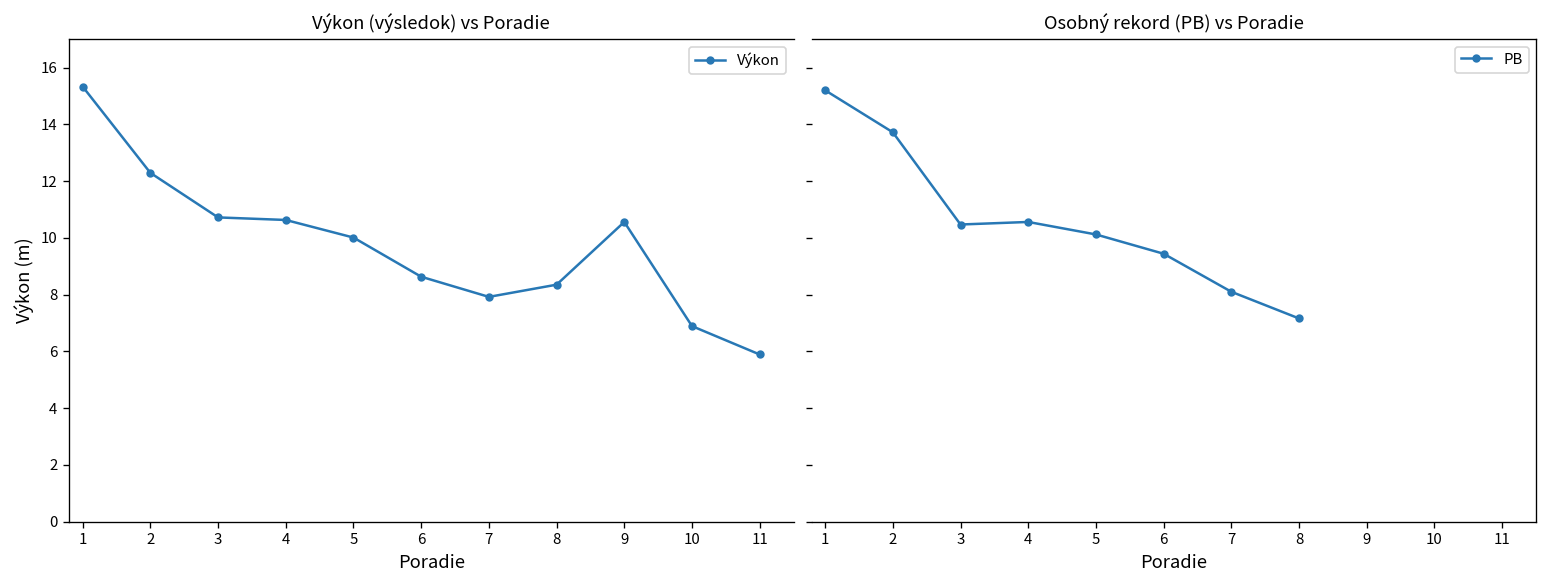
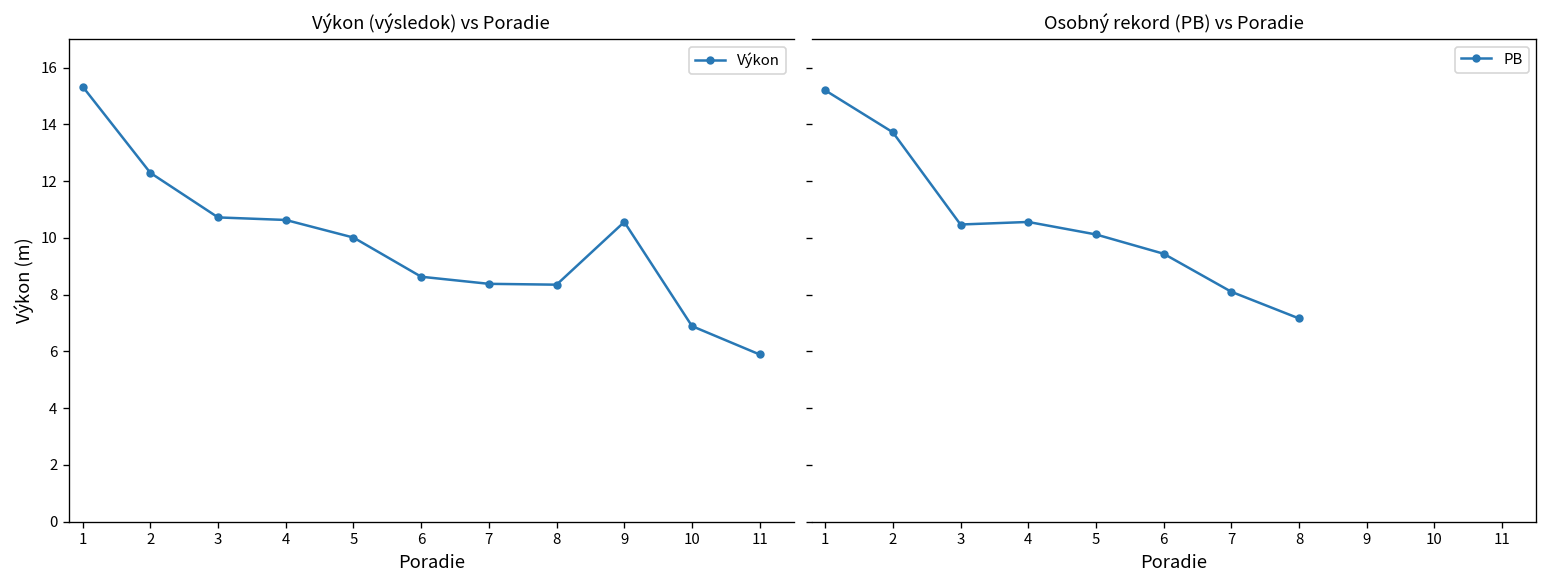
  {
    "Výkon (výsledok) vs Poradie": {
      "1": 15.3,
      "2": 12.3,
      "3": 10.7,
      "4": 10.6,
      "5": 10.0,
      "6": 8.6,
-     "7": 7.9,
+     "7": 8.4,
      "8": 8.4,
      "9": 10.6,
      "10": 6.9,
      "11": 5.9
    }
  }
